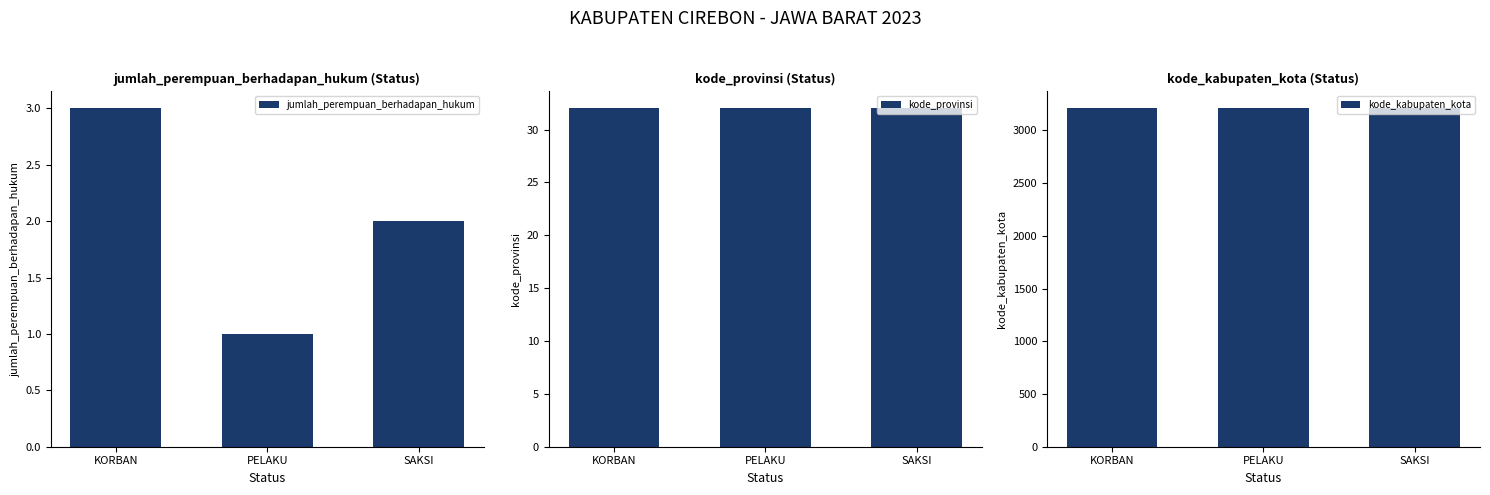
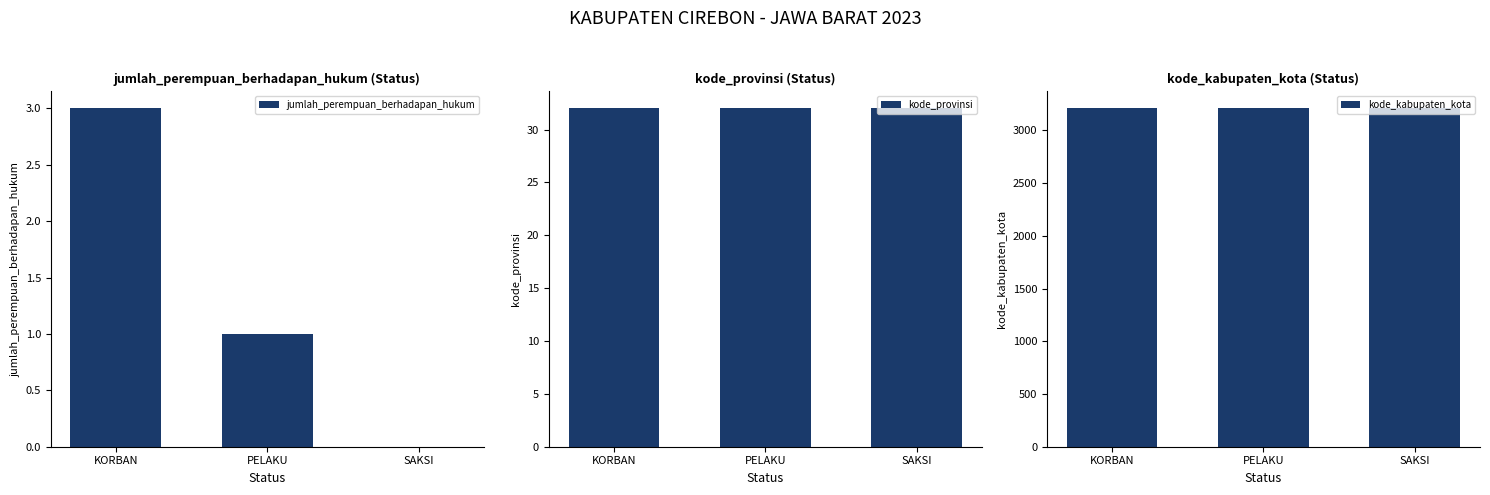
  {
    "jumlah_perempuan_berhadapan_hukum (Status)": {
      "KORBAN": 3,
      "PELAKU": 1,
-     "SAKSI": 2
+     "SAKSI": 0
    },
    "kode_provinsi (Status)": {
      "KORBAN": 32.0,
      "PELAKU": 32.0
    },
    "kode_kabupaten_kota (Status)": {
      "KORBAN": 3210,
      "PELAKU": 3210
    }
  }
